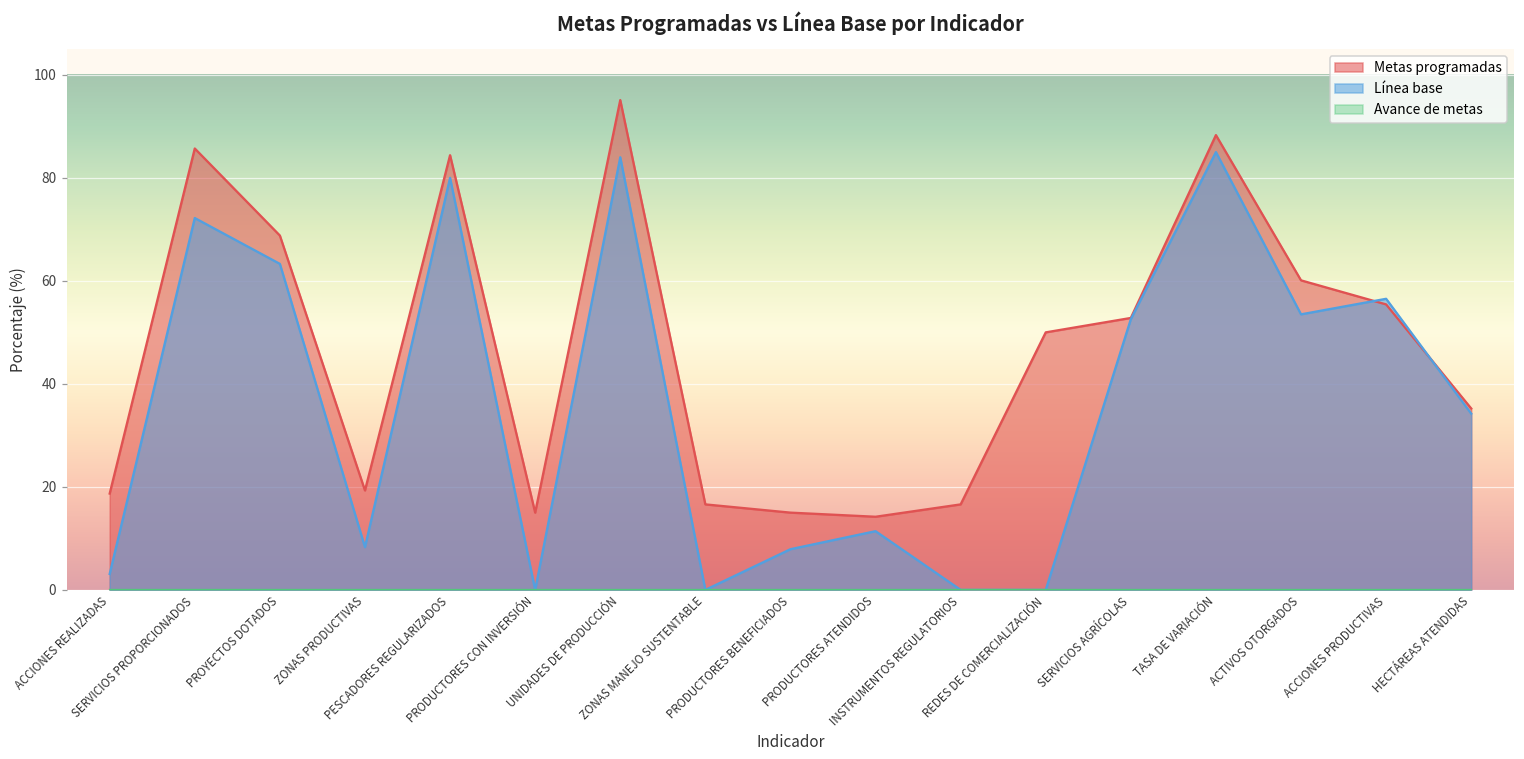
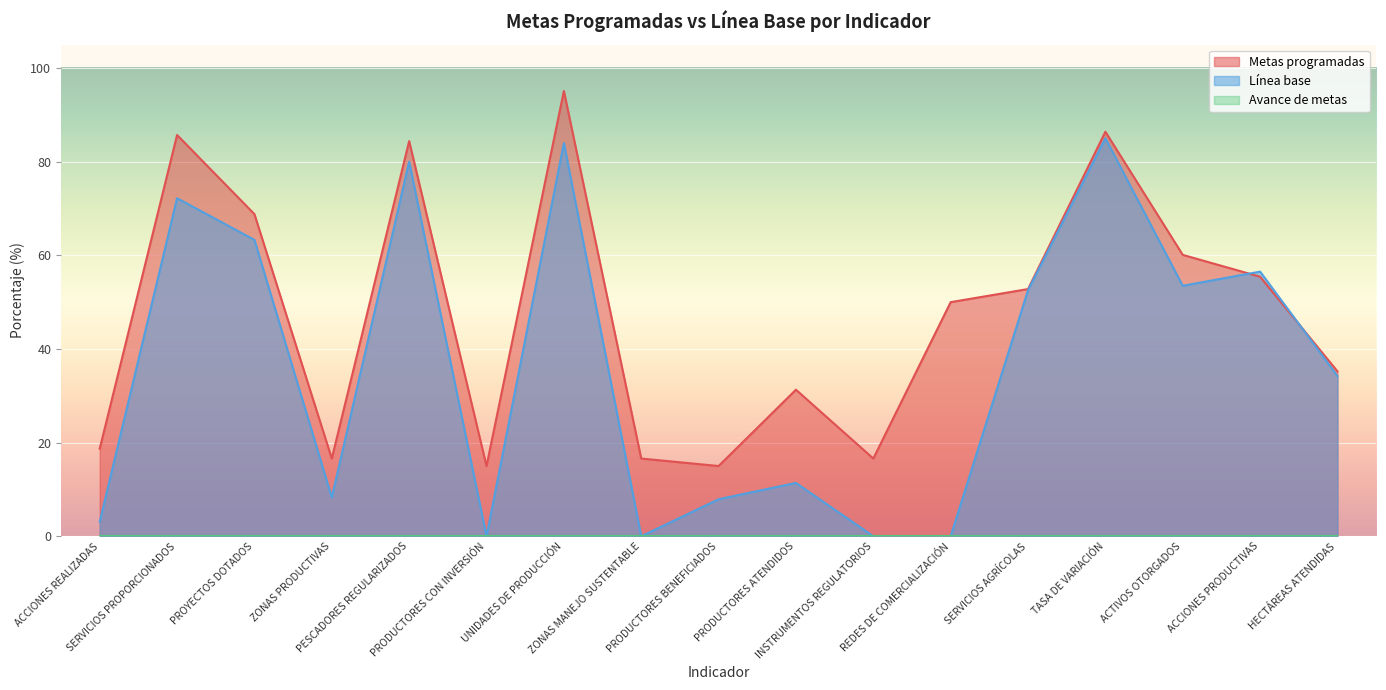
  {
    "Metas programadas": {
      "ACCIONES REALIZADAS": 19,
      "SERVICIOS PROPORCIONADOS": 86,
      "PROYECTOS DOTADOS": 69,
-     "ZONAS PRODUCTIVAS": 19,
+     "ZONAS PRODUCTIVAS": 17,
      "PESCADORES REGULARIZADOS": 84,
      "PRODUCTORES CON INVERSIÓN": 15,
      "UNIDADES DE PRODUCCIÓN": 95,
      "ZONAS MANEJO SUSTENTABLE": 17,
      "PRODUCTORES BENEFICIADOS": 15,
-     "PRODUCTORES ATENDIDOS": 14,
+     "PRODUCTORES ATENDIDOS": 31,
      "INSTRUMENTOS REGULATORIOS": 17,
      "REDES DE COMERCIALIZACIÓN": 50,
-     "TASA DE VARIACIÓN": 88,
+     "TASA DE VARIACIÓN": 86,
      "ACTIVOS OTORGADOS": 60,
      "ACCIONES PRODUCTIVAS": 55,
      "HECTÁREAS ATENDIDAS": 35
    },
    "Línea base": {
      "ACCIONES REALIZADAS": 3,
      "SERVICIOS PROPORCIONADOS": 72,
      "PROYECTOS DOTADOS": 63,
      "ZONAS PRODUCTIVAS": 8,
      "PESCADORES REGULARIZADOS": 80,
      "UNIDADES DE PRODUCCIÓN": 84,
      "PRODUCTORES BENEFICIADOS": 8,
      "PRODUCTORES ATENDIDOS": 11,
      "TASA DE VARIACIÓN": 85,
      "ACTIVOS OTORGADOS": 54,
      "ACCIONES PRODUCTIVAS": 57,
      "HECTÁREAS ATENDIDAS": 34
    },
    "Avance de metas": {
      "ACCIONES REALIZADAS": 0,
      "SERVICIOS PROPORCIONADOS": 0,
      "PROYECTOS DOTADOS": 0,
      "ZONAS PRODUCTIVAS": 0,
      "PESCADORES REGULARIZADOS": 0,
      "UNIDADES DE PRODUCCIÓN": 0,
      "PRODUCTORES BENEFICIADOS": 0,
      "PRODUCTORES ATENDIDOS": 0,
      "SERVICIOS AGRÍCOLAS": 0,
      "TASA DE VARIACIÓN": 0,
      "ACTIVOS OTORGADOS": 0,
      "ACCIONES PRODUCTIVAS": 0,
      "HECTÁREAS ATENDIDAS": 0
    }
  }
